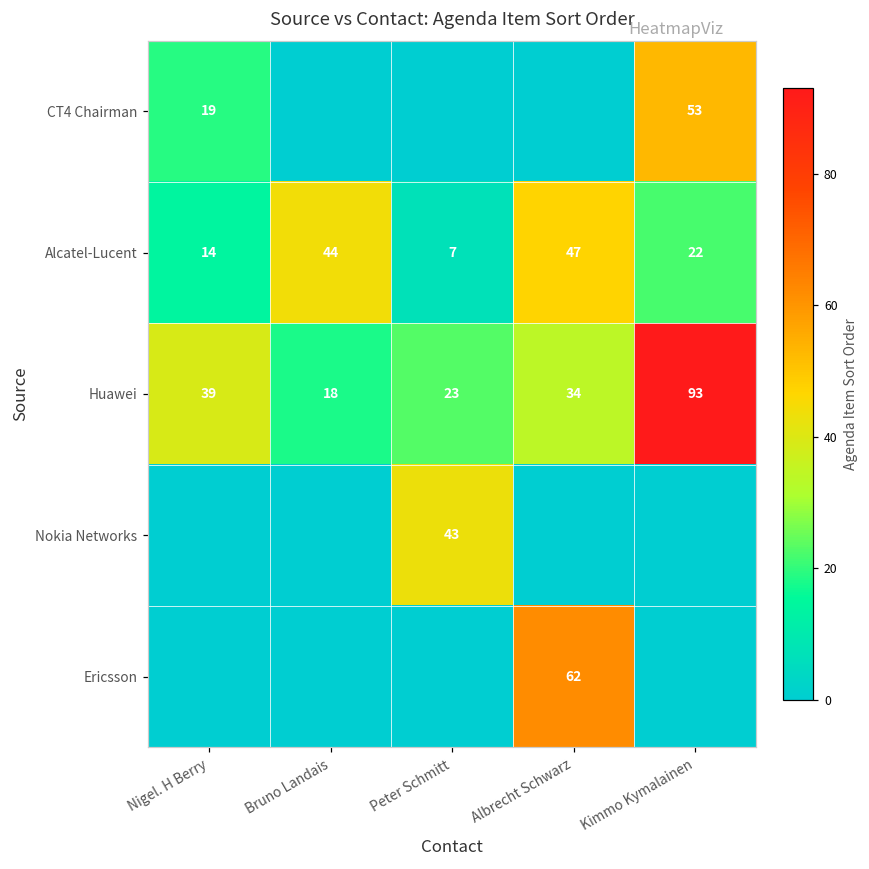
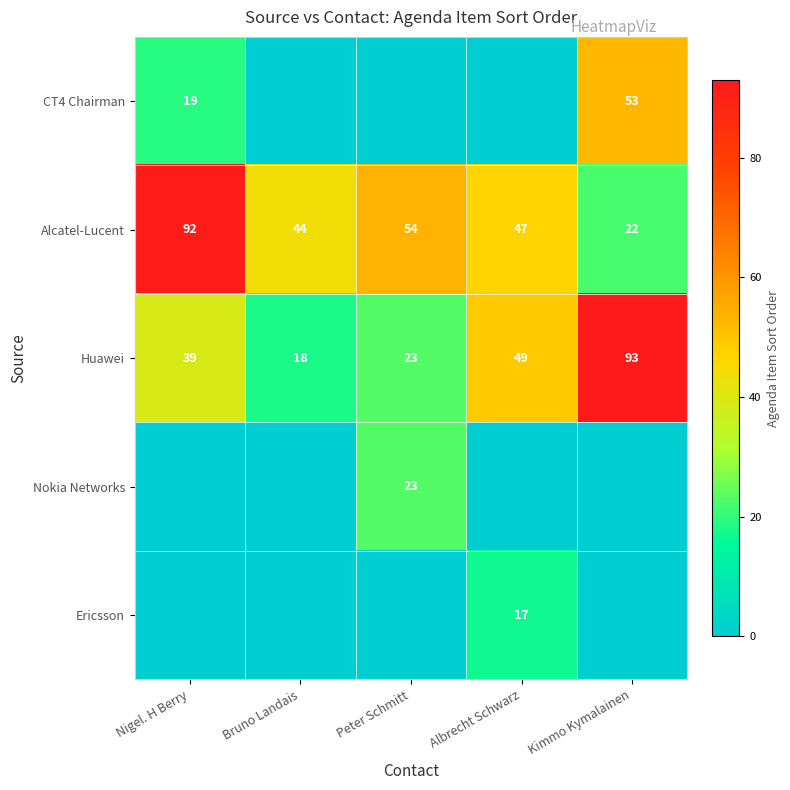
  {
    "CT4 Chairman": {
      "Nigel. H Berry": 19,
      "Kimmo Kymalainen": 53
    },
    "Alcatel-Lucent": {
-     "Nigel. H Berry": 14,
+     "Nigel. H Berry": 92,
      "Bruno Landais": 44,
-     "Peter Schmitt": 7,
+     "Peter Schmitt": 54,
      "Albrecht Schwarz": 47,
      "Kimmo Kymalainen": 22
    },
    "Huawei": {
      "Nigel. H Berry": 39,
      "Bruno Landais": 18,
      "Peter Schmitt": 23,
-     "Albrecht Schwarz": 34,
+     "Albrecht Schwarz": 49,
      "Kimmo Kymalainen": 93
    },
    "Nokia Networks": {
-     "Peter Schmitt": 43
+     "Peter Schmitt": 23
    },
    "Ericsson": {
-     "Albrecht Schwarz": 62
+     "Albrecht Schwarz": 17
    }
  }
